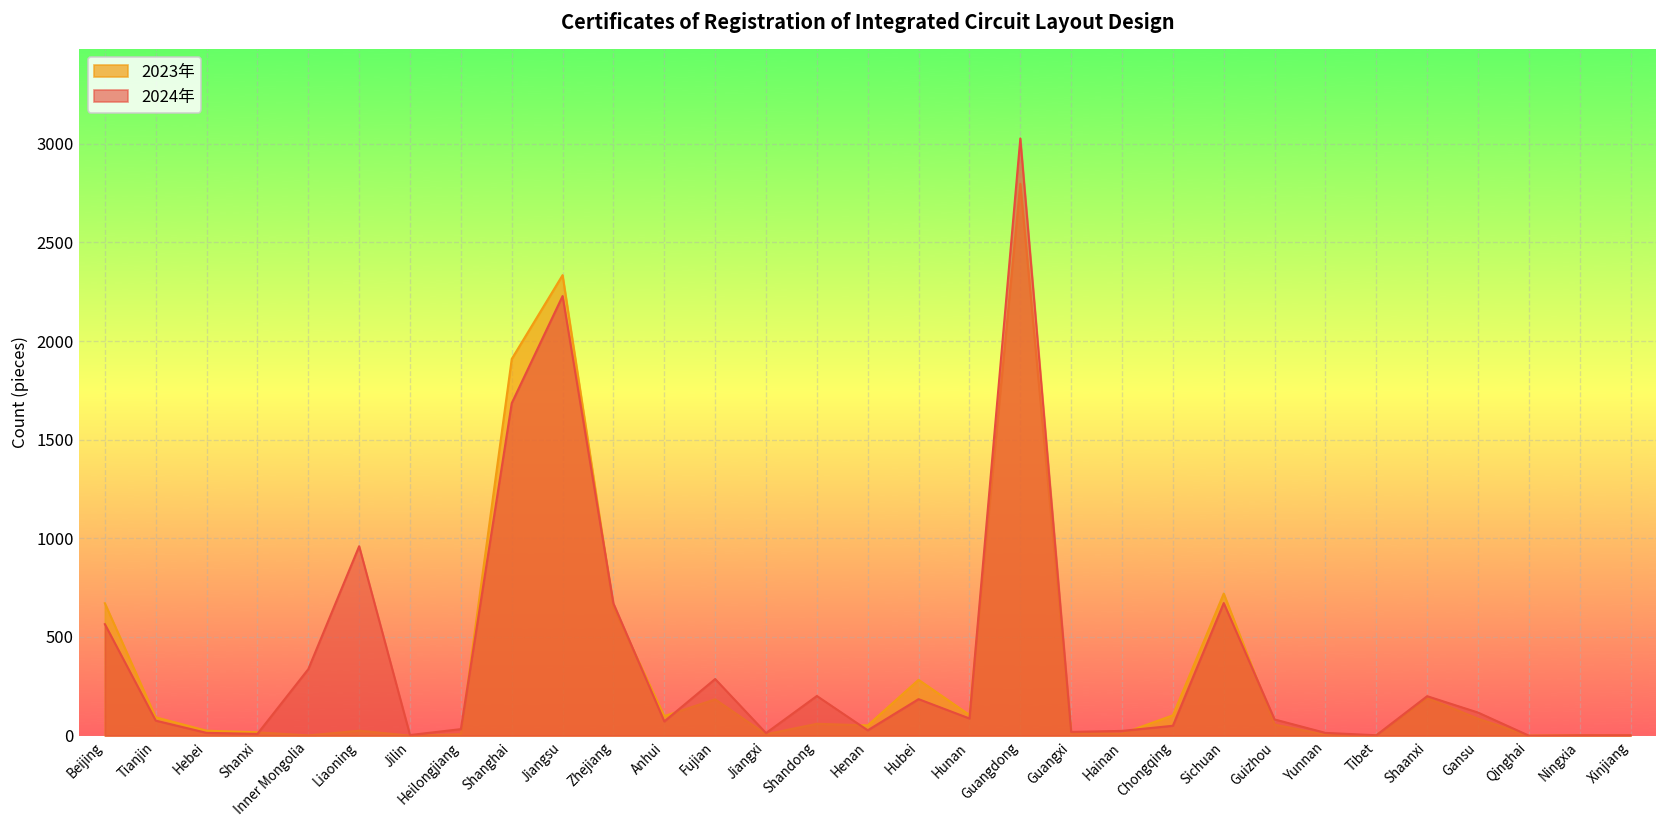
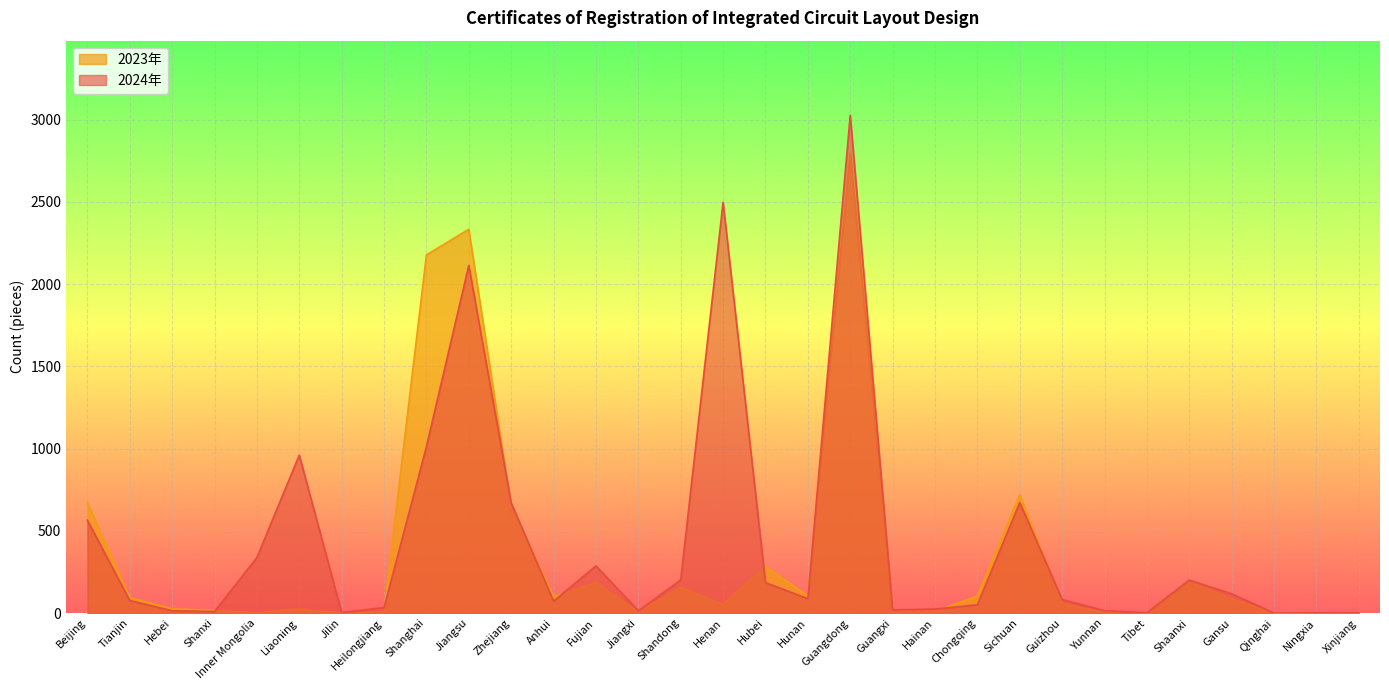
  {
    "2023年": {
      "Beijing": 670,
      "Tianjin": 90,
      "Inner Mongolia": 0,
      "Liaoning": 30,
      "Heilongjiang": 10,
-     "Shanghai": 1910,
+     "Shanghai": 2180,
      "Jiangsu": 2330,
      "Zhejiang": 650,
      "Anhui": 100,
      "Fujian": 180,
-     "Shandong": 60,
+     "Shandong": 160,
      "Henan": 50,
      "Hubei": 280,
      "Hunan": 110,
      "Guangdong": 2800,
      "Chongqing": 100,
      "Sichuan": 720,
      "Guizhou": 60,
      "Gansu": 90
    },
    "2024年": {
      "Beijing": 570,
      "Tianjin": 80,
      "Inner Mongolia": 340,
      "Liaoning": 960,
      "Heilongjiang": 30,
-     "Shanghai": 1690,
-     "Jiangsu": 2230,
+     "Shanghai": 1010,
+     "Jiangsu": 2110,
      "Zhejiang": 670,
      "Anhui": 70,
      "Fujian": 290,
      "Shandong": 200,
-     "Henan": 30,
+     "Henan": 2500,
      "Hubei": 190,
      "Hunan": 90,
      "Guangdong": 3030,
      "Chongqing": 50,
      "Sichuan": 670,
      "Guizhou": 80,
      "Gansu": 120
    }
  }
